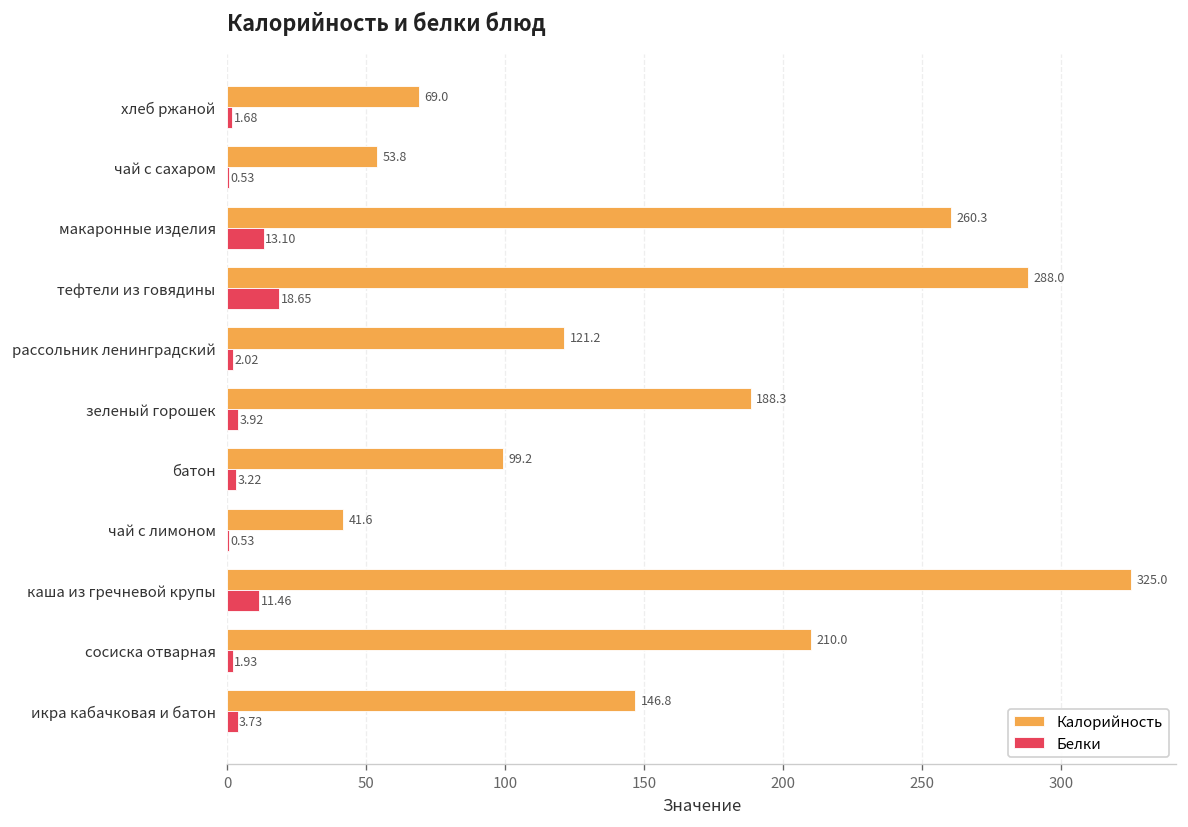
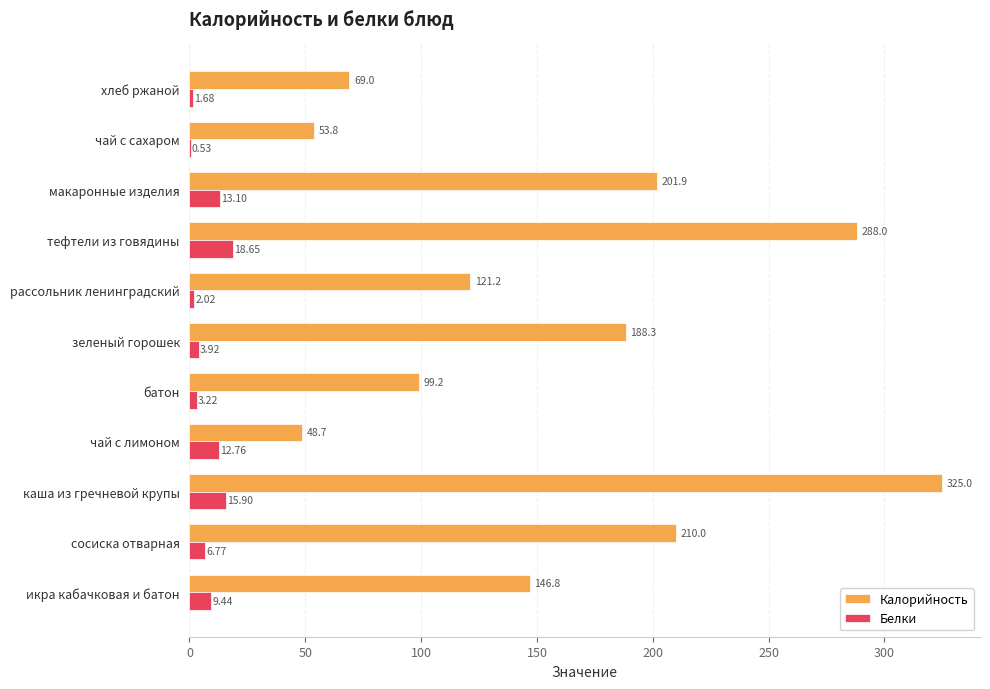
  {
    "Калорийность": {
      "хлеб ржаной": 69.0,
      "чай с сахаром": 53.8,
-     "макаронные изделия": 260.3,
+     "макаронные изделия": 201.9,
      "тефтели из говядины": 288.0,
      "рассольник ленинградский": 121.2,
      "зеленый горошек": 188.3,
      "батон": 99.2,
-     "чай с лимоном": 41.6,
+     "чай с лимоном": 48.7,
      "каша из гречневой крупы": 325.0,
      "сосиска отварная": 210.0,
      "икра кабачковая и батон": 146.8
    },
    "Белки": {
      "хлеб ржаной": 1.68,
      "чай с сахаром": 0.53,
      "макаронные изделия": 13.10,
      "тефтели из говядины": 18.65,
      "рассольник ленинградский": 2.02,
      "зеленый горошек": 3.92,
      "батон": 3.22,
-     "чай с лимоном": 0.53,
-     "каша из гречневой крупы": 11.46,
-     "сосиска отварная": 1.93,
-     "икра кабачковая и батон": 3.73
+     "чай с лимоном": 12.76,
+     "каша из гречневой крупы": 15.90,
+     "сосиска отварная": 6.77,
+     "икра кабачковая и батон": 9.44
    }
  }
